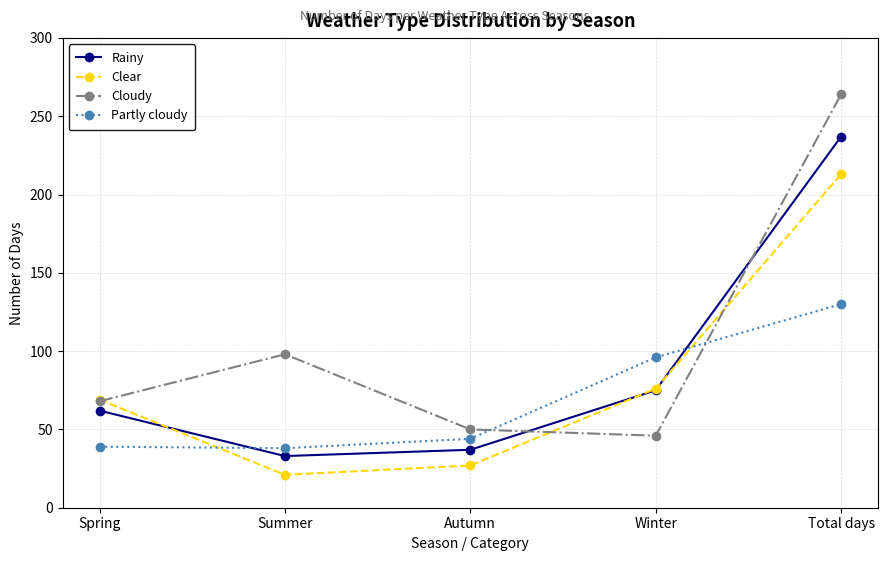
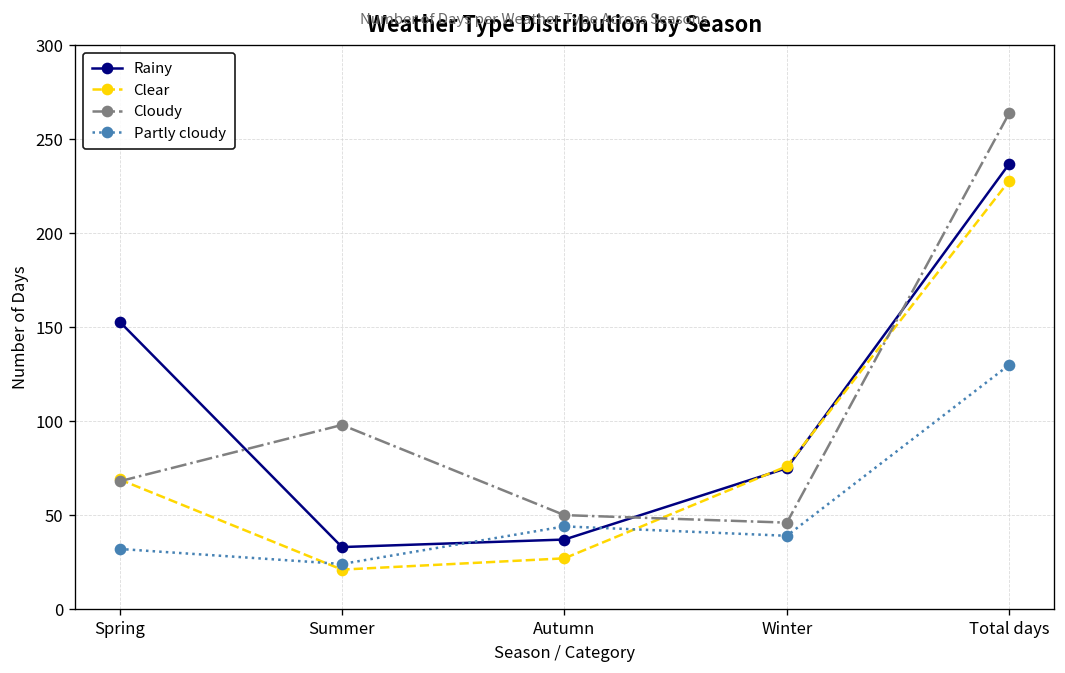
  {
    "Rainy": {
-     "Spring": 62,
+     "Spring": 153,
      "Summer": 33,
      "Autumn": 37,
      "Total days": 237
    },
    "Clear": {
      "Summer": 21,
      "Autumn": 27,
-     "Total days": 213
+     "Total days": 228
    },
    "Cloudy": {
      "Summer": 98,
      "Autumn": 50,
      "Winter": 46,
      "Total days": 264
    },
    "Partly cloudy": {
-     "Spring": 39,
-     "Summer": 38,
+     "Spring": 32,
+     "Summer": 24,
      "Autumn": 44,
-     "Winter": 96,
+     "Winter": 39,
      "Total days": 130
    }
  }
